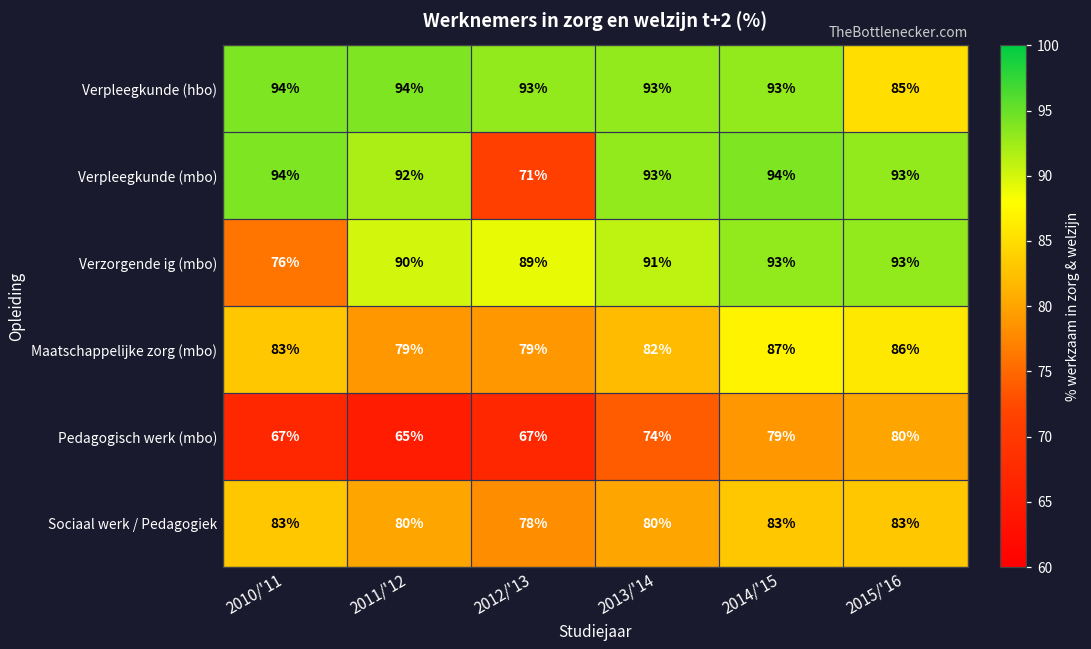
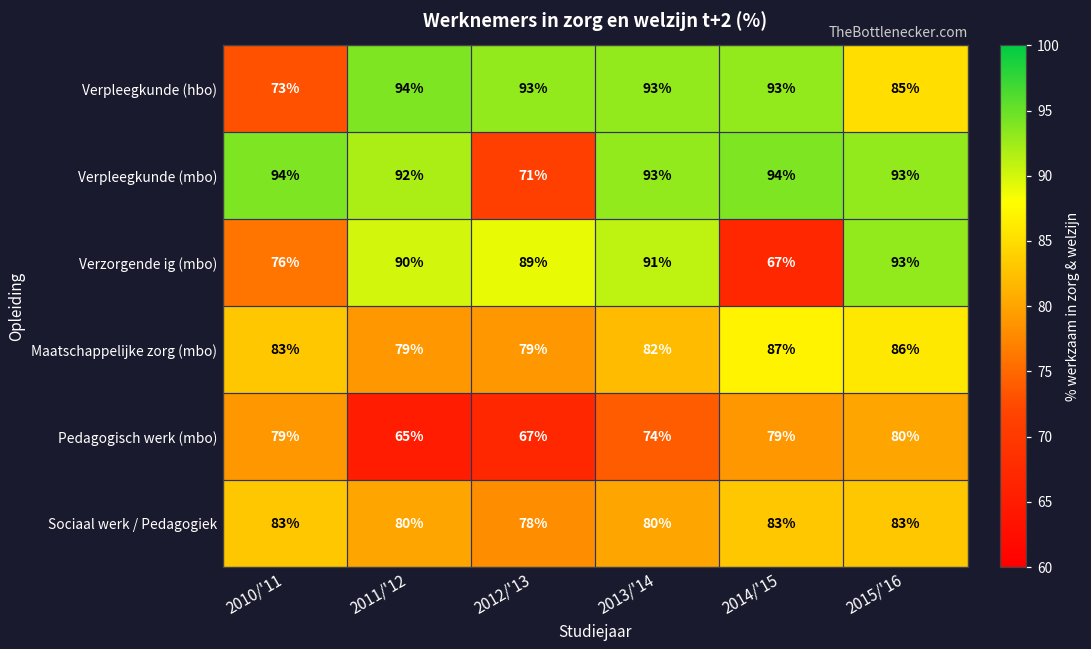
  {
    "Verpleegkunde (hbo)": {
-     "2010/'11": "94%",
+     "2010/'11": "73%",
      "2011/'12": "94%",
      "2012/'13": "93%",
      "2013/'14": "93%",
      "2014/'15": "93%",
      "2015/'16": "85%"
    },
    "Verpleegkunde (mbo)": {
      "2010/'11": "94%",
      "2011/'12": "92%",
      "2012/'13": "71%",
      "2013/'14": "93%",
      "2014/'15": "94%",
      "2015/'16": "93%"
    },
    "Verzorgende ig (mbo)": {
      "2010/'11": "76%",
      "2011/'12": "90%",
      "2012/'13": "89%",
      "2013/'14": "91%",
-     "2014/'15": "93%",
+     "2014/'15": "67%",
      "2015/'16": "93%"
    },
    "Maatschappelijke zorg (mbo)": {
      "2010/'11": "83%",
      "2011/'12": "79%",
      "2012/'13": "79%",
      "2013/'14": "82%",
      "2014/'15": "87%",
      "2015/'16": "86%"
    },
    "Pedagogisch werk (mbo)": {
-     "2010/'11": "67%",
+     "2010/'11": "79%",
      "2011/'12": "65%",
      "2012/'13": "67%",
      "2013/'14": "74%",
      "2014/'15": "79%",
      "2015/'16": "80%"
    },
    "Sociaal werk / Pedagogiek": {
      "2010/'11": "83%",
      "2011/'12": "80%",
      "2012/'13": "78%",
      "2013/'14": "80%",
      "2014/'15": "83%",
      "2015/'16": "83%"
    }
  }
